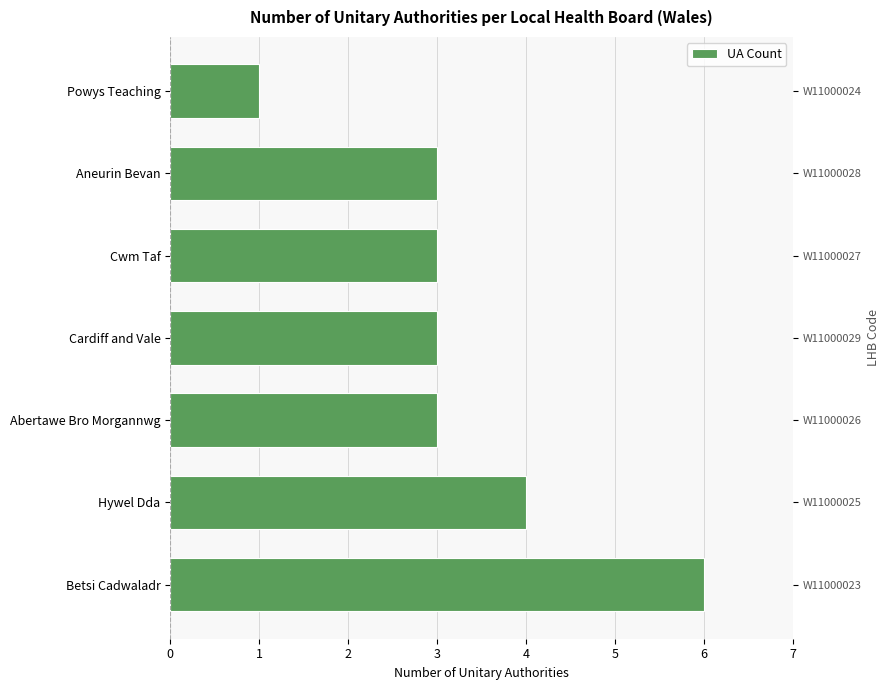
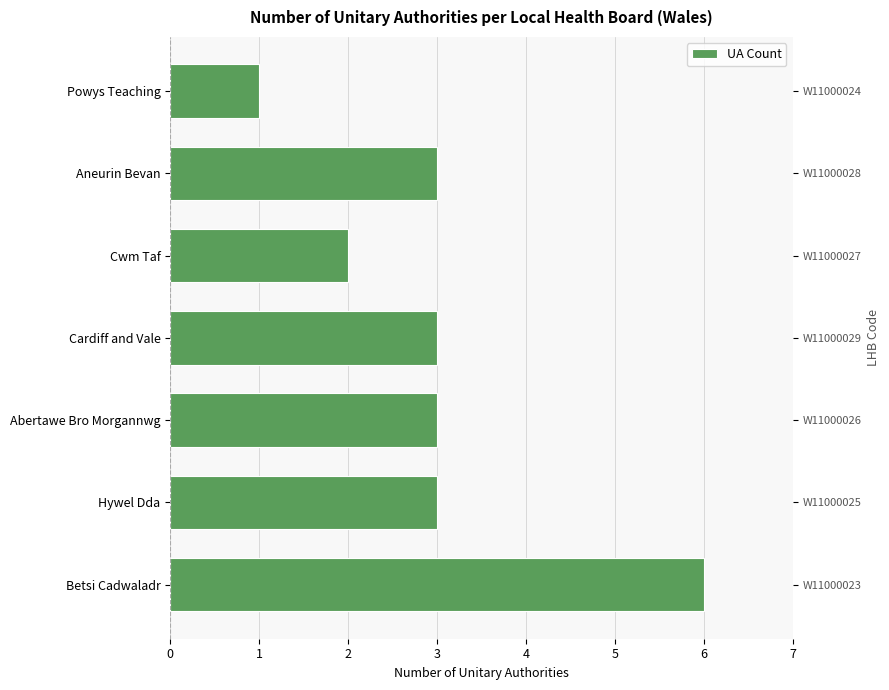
  {
    "Powys Teaching": 1,
    "Aneurin Bevan": 3,
-   "Cwm Taf": 3,
+   "Cwm Taf": 2,
    "Cardiff and Vale": 3,
    "Abertawe Bro Morgannwg": 3,
-   "Hywel Dda": 4,
+   "Hywel Dda": 3,
    "Betsi Cadwaladr": 6
  }
